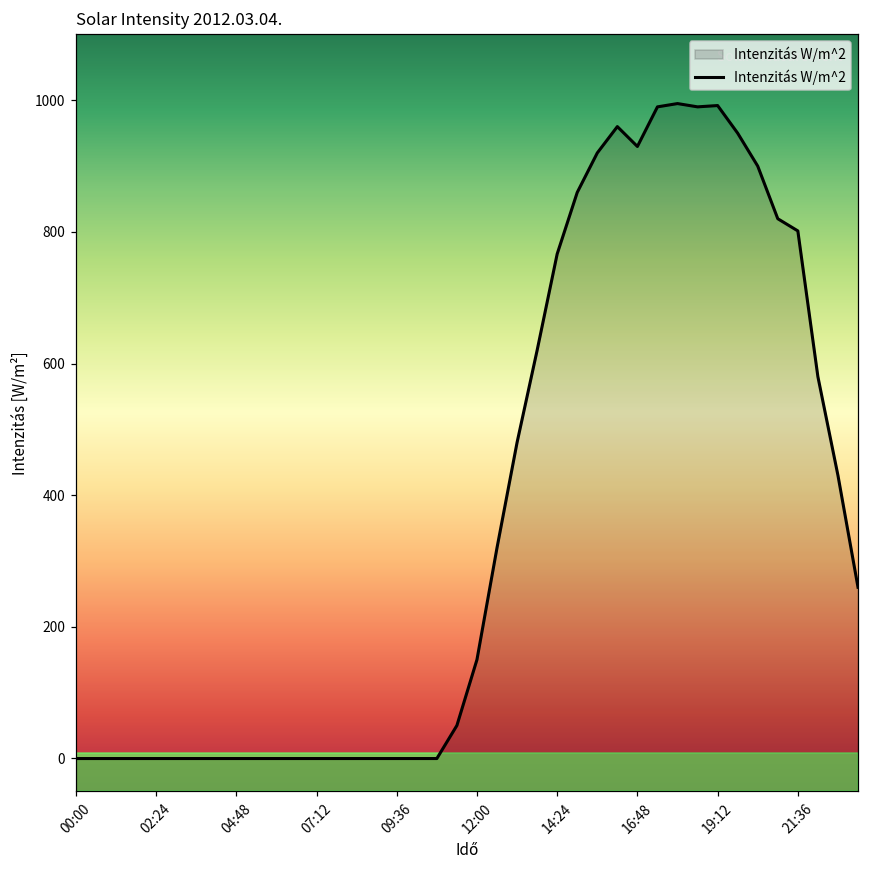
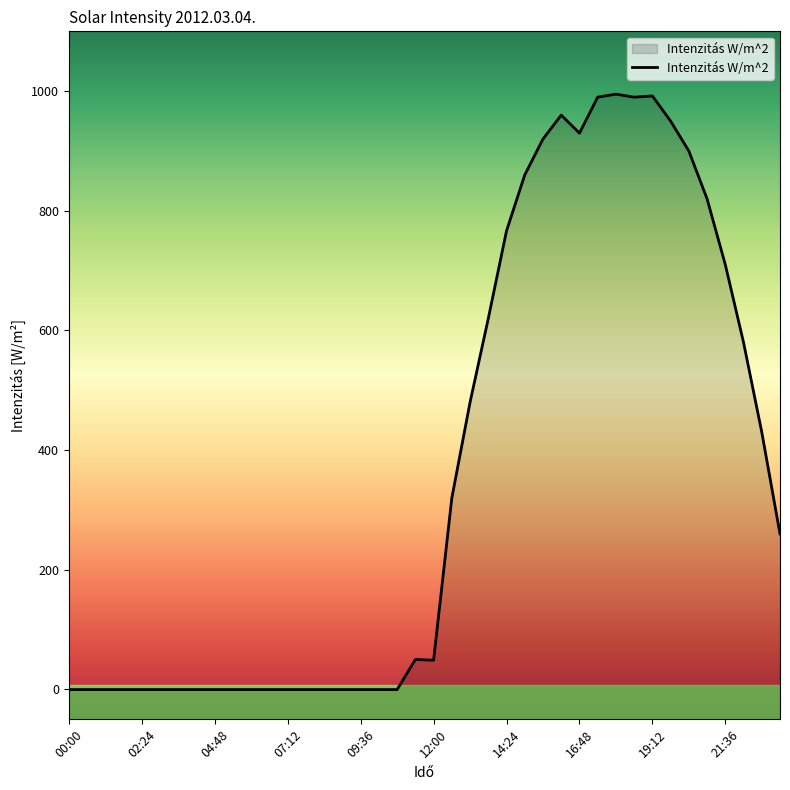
  {
-   "12:00": 150,
+   "12:00": 50,
    "14:24": 770,
    "16:48": 930,
    "19:12": 990,
-   "21:36": 800
+   "21:36": 710
  }
